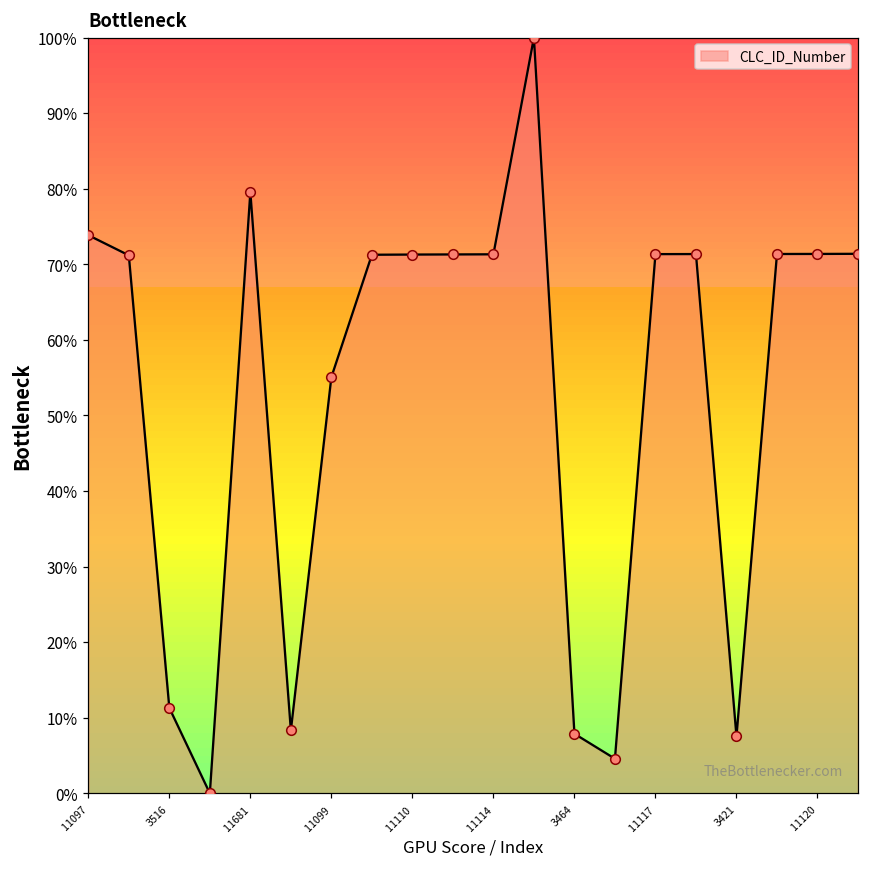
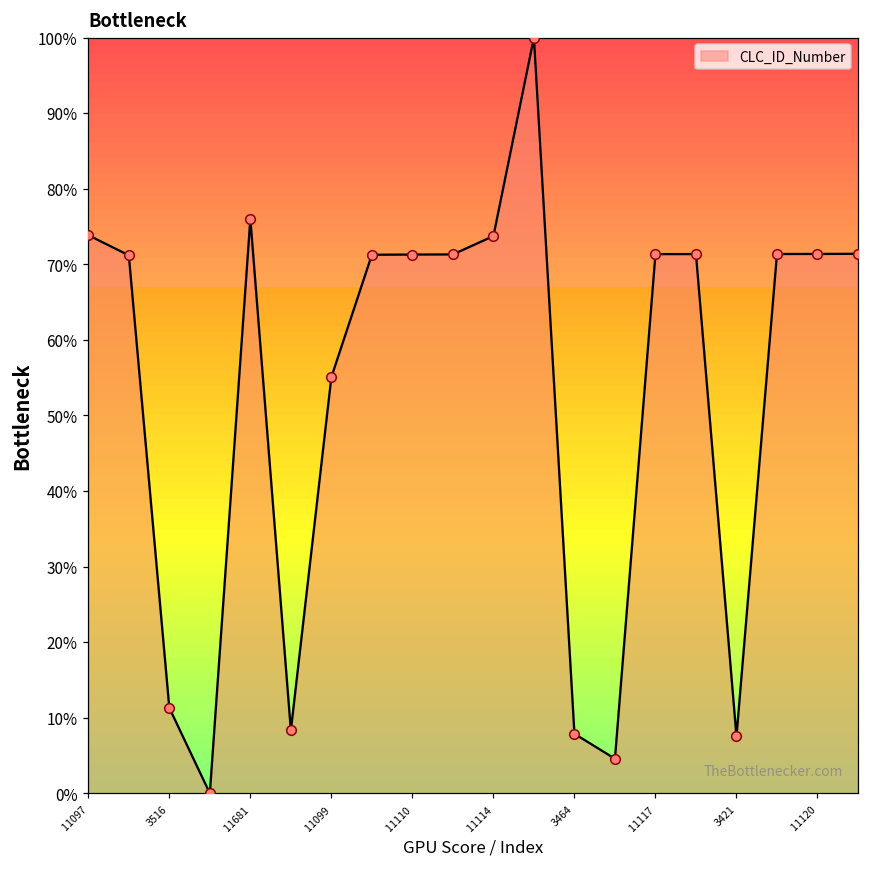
  {
    "11097": "74%",
    "3516": "11%",
-   "11681": "80%",
+   "11681": "76%",
    "11099": "55%",
    "11110": "71%",
-   "11114": "71%",
+   "11114": "74%",
    "3464": "8%",
    "11117": "71%",
    "3421": "8%",
    "11120": "71%"
  }
